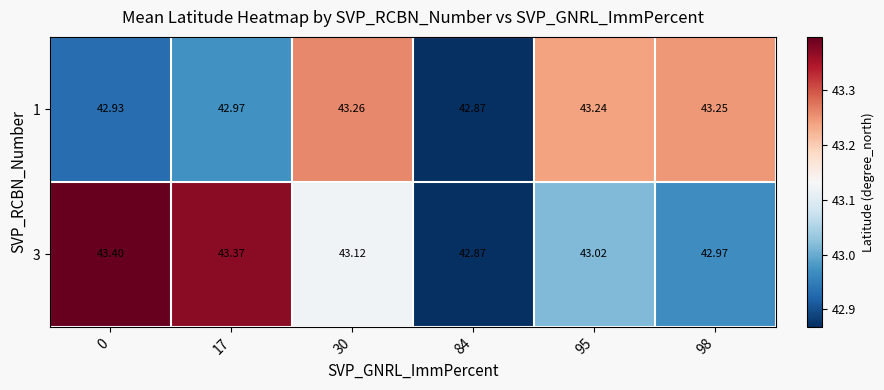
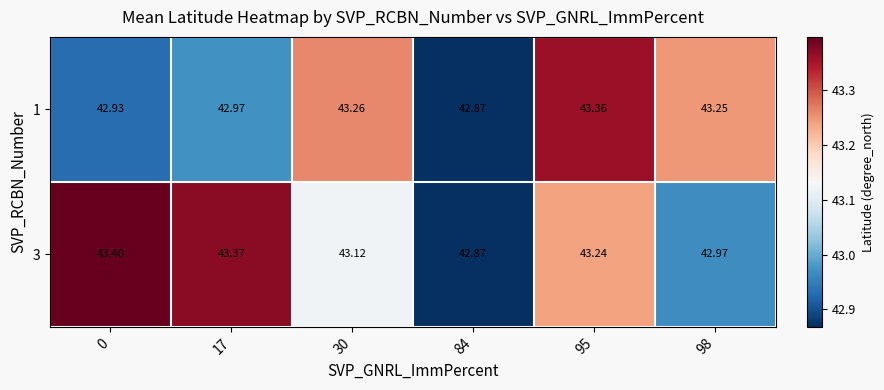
  {
    "1": {
      "0": 42.93,
      "17": 42.97,
      "30": 43.26,
      "84": 42.87,
-     "95": 43.24,
+     "95": 43.36,
      "98": 43.25
    },
    "3": {
      "0": 43.40,
      "17": 43.37,
      "30": 43.12,
      "84": 42.87,
-     "95": 43.02,
+     "95": 43.24,
      "98": 42.97
    }
  }
